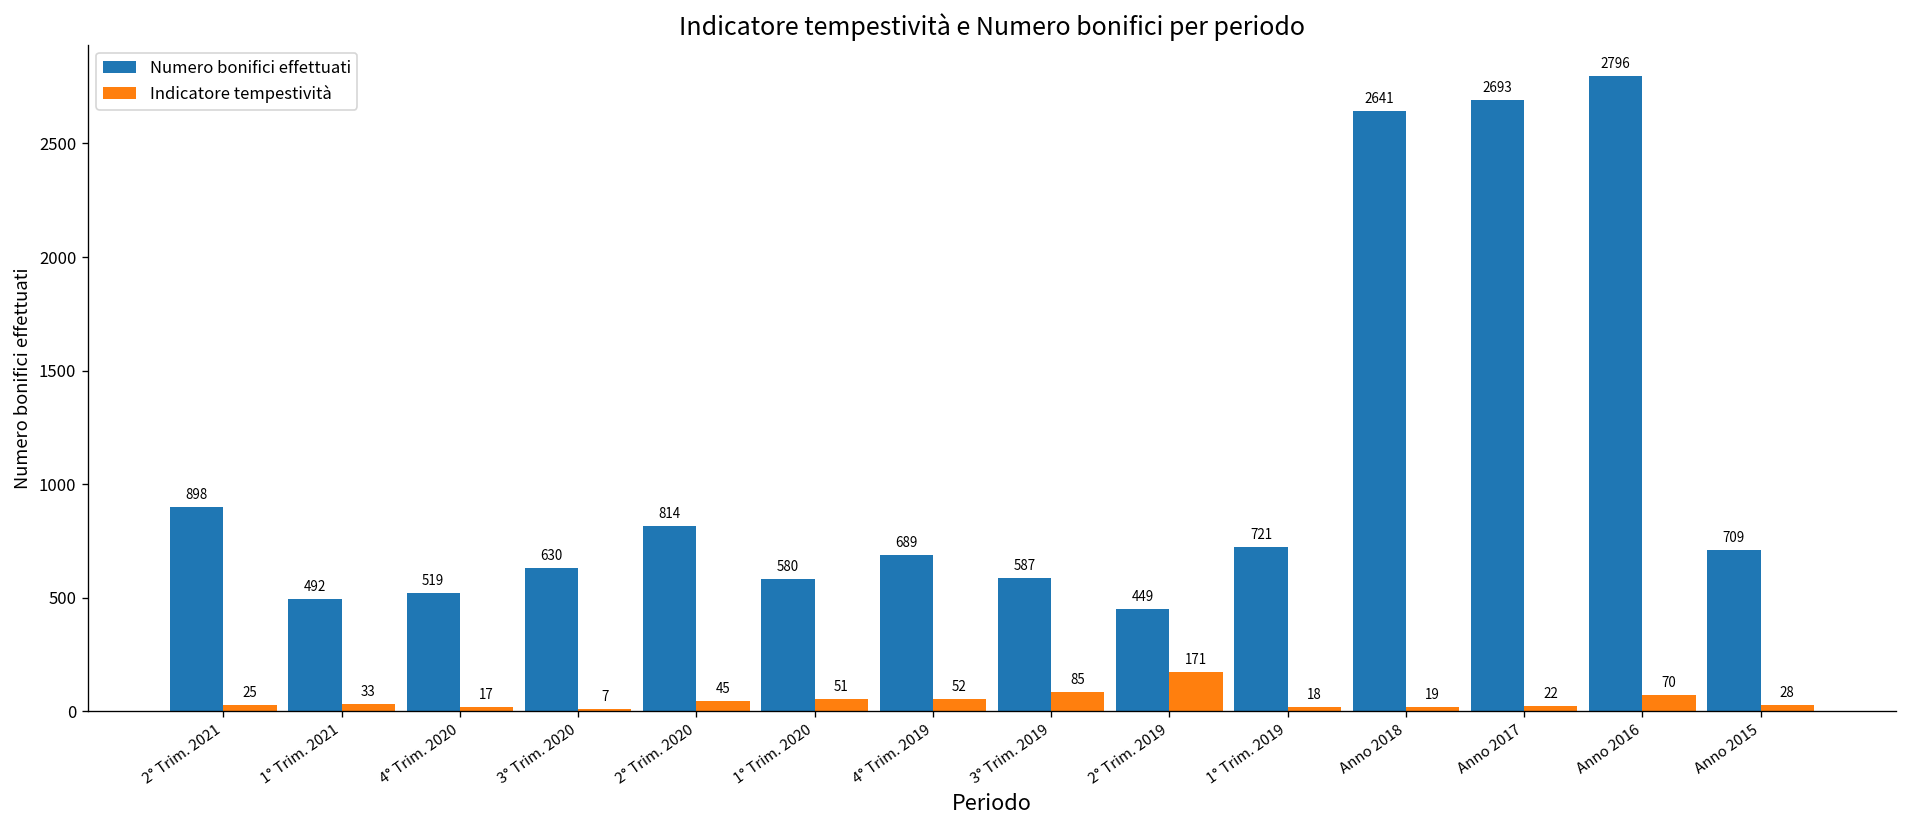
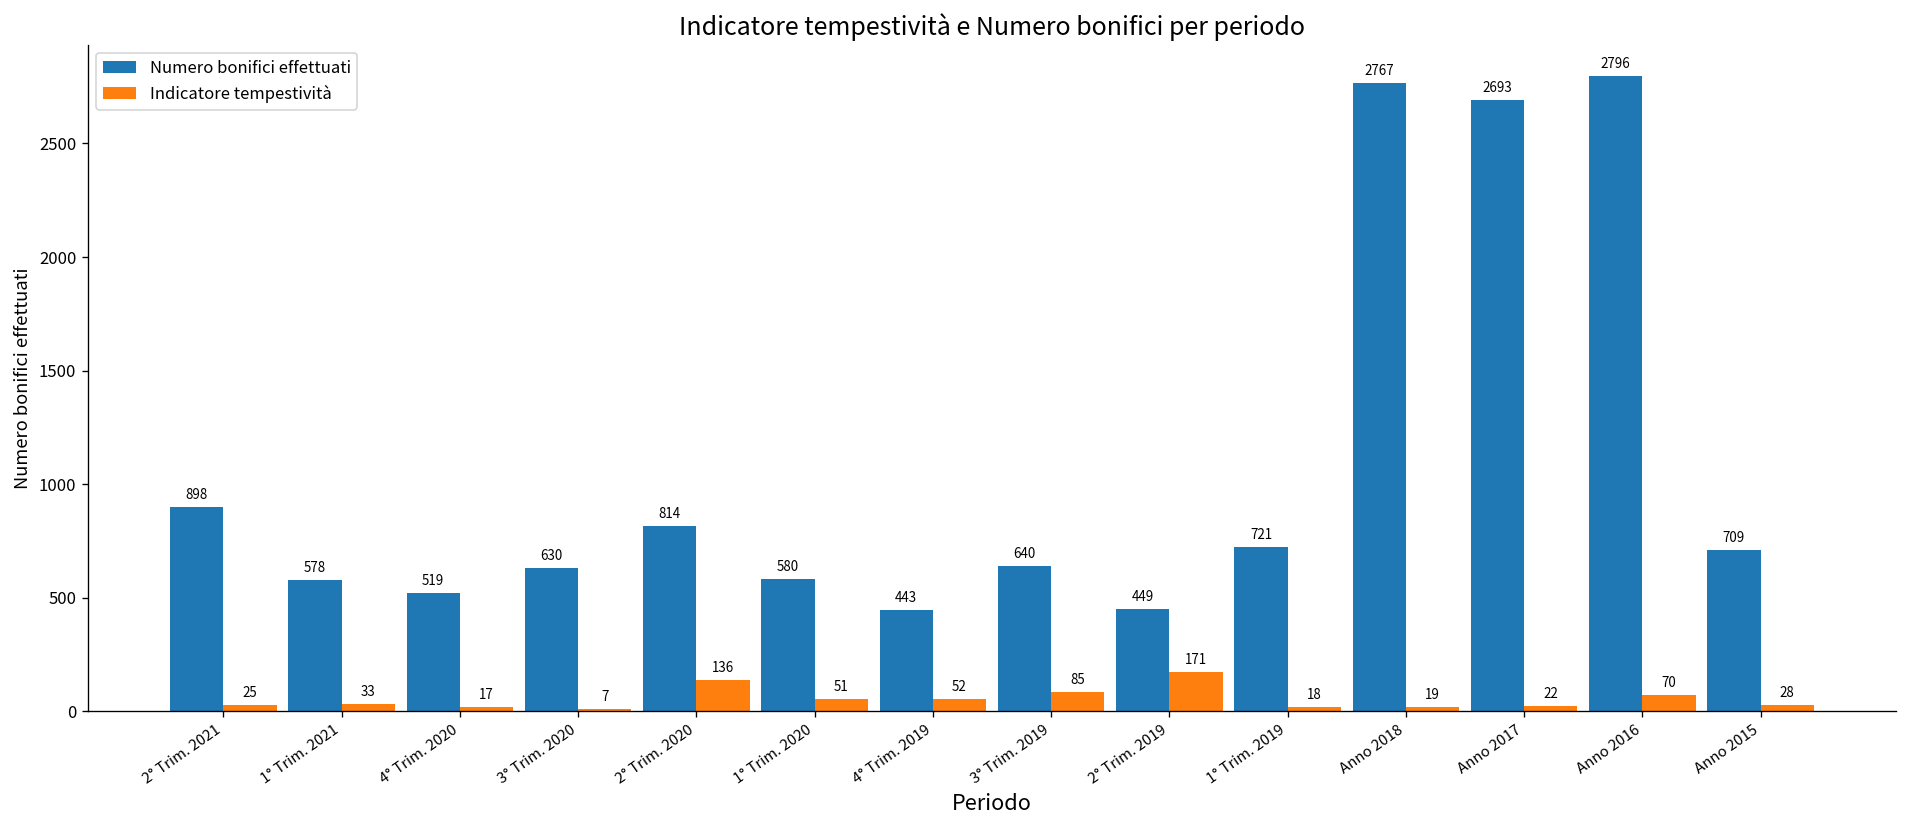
  {
    "Numero bonifici effettuati": {
      "2° Trim. 2021": 898,
-     "1° Trim. 2021": 492,
+     "1° Trim. 2021": 578,
      "4° Trim. 2020": 519,
      "3° Trim. 2020": 630,
      "2° Trim. 2020": 814,
      "1° Trim. 2020": 580,
-     "4° Trim. 2019": 689,
-     "3° Trim. 2019": 587,
+     "4° Trim. 2019": 443,
+     "3° Trim. 2019": 640,
      "2° Trim. 2019": 449,
      "1° Trim. 2019": 721,
-     "Anno 2018": 2641,
+     "Anno 2018": 2767,
      "Anno 2017": 2693,
      "Anno 2016": 2796,
      "Anno 2015": 709
    },
    "Indicatore tempestività": {
      "2° Trim. 2021": 25,
      "1° Trim. 2021": 33,
      "4° Trim. 2020": 17,
      "3° Trim. 2020": 7,
-     "2° Trim. 2020": 45,
+     "2° Trim. 2020": 136,
      "1° Trim. 2020": 51,
      "4° Trim. 2019": 52,
      "3° Trim. 2019": 85,
      "2° Trim. 2019": 171,
      "1° Trim. 2019": 18,
      "Anno 2018": 19,
      "Anno 2017": 22,
      "Anno 2016": 70,
      "Anno 2015": 28
    }
  }
